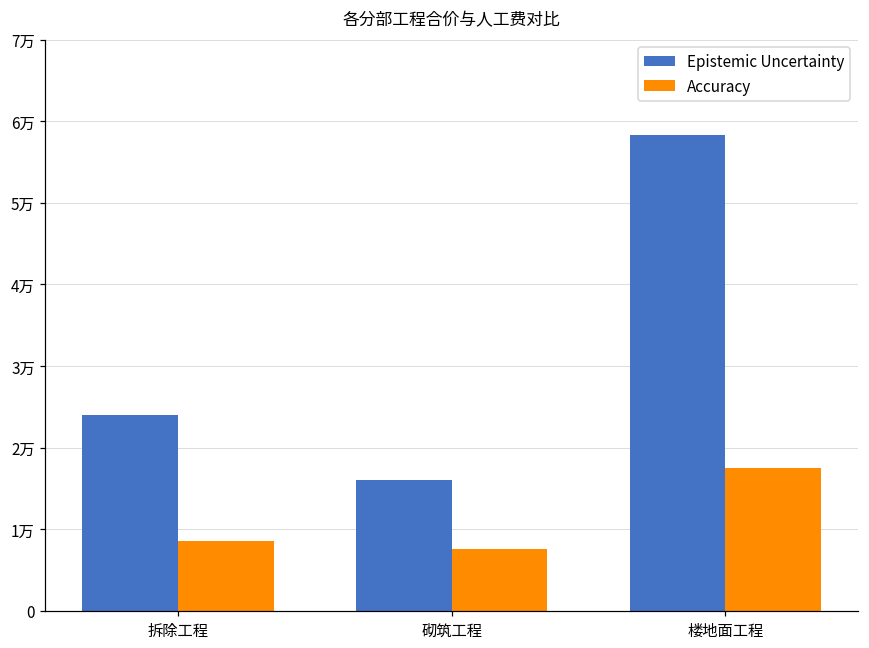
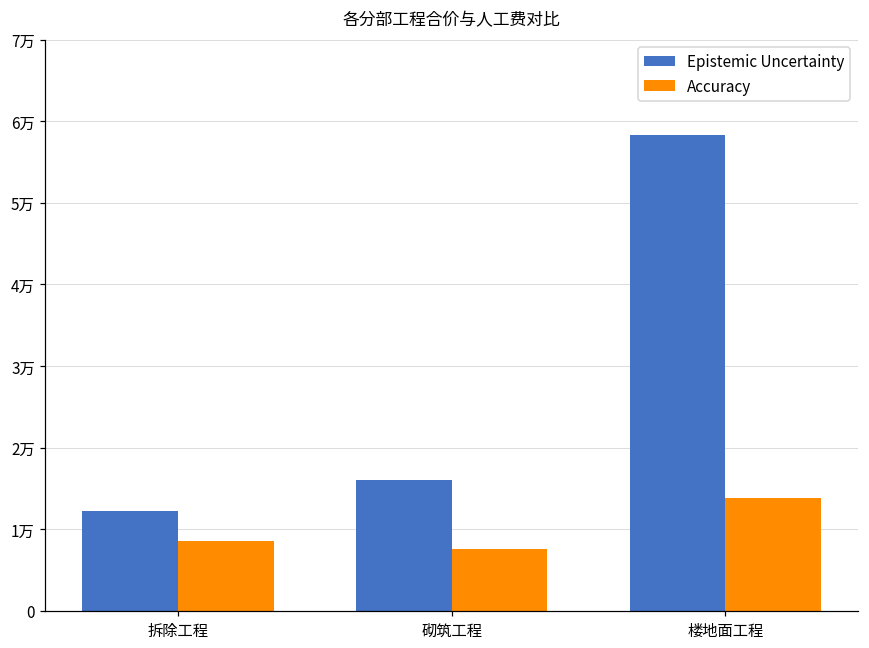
  {
    "Epistemic Uncertainty": {
-     "拆除工程": "2.4万",
+     "拆除工程": "1.2万",
      "砌筑工程": "1.6万",
      "楼地面工程": "5.8万"
    },
    "Accuracy": {
      "拆除工程": "0.9万",
      "砌筑工程": "0.8万",
-     "楼地面工程": "1.8万"
+     "楼地面工程": "1.4万"
    }
  }
